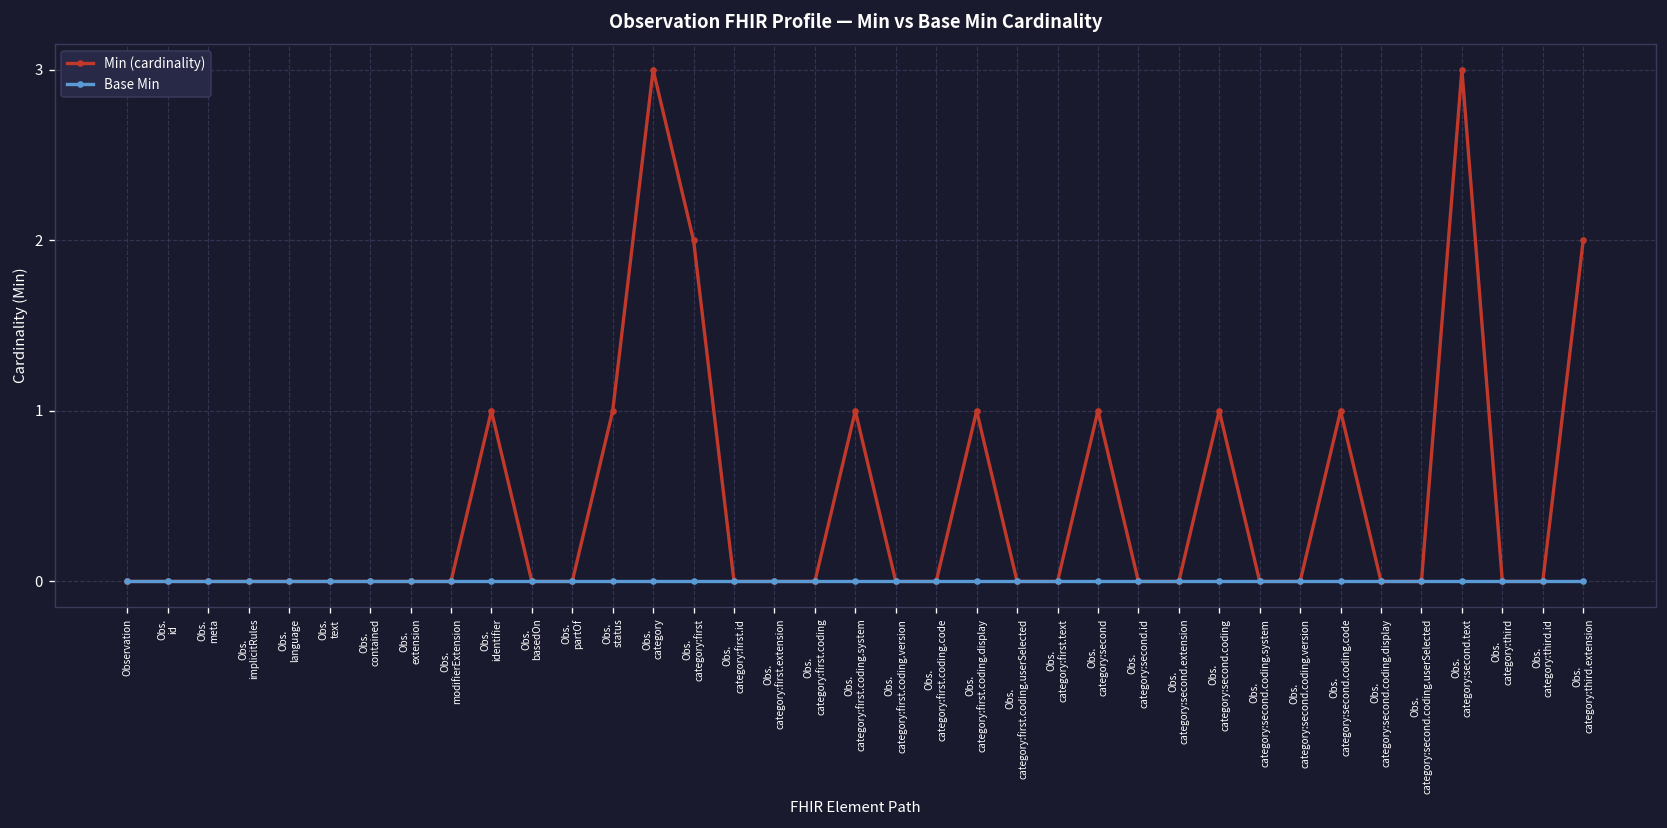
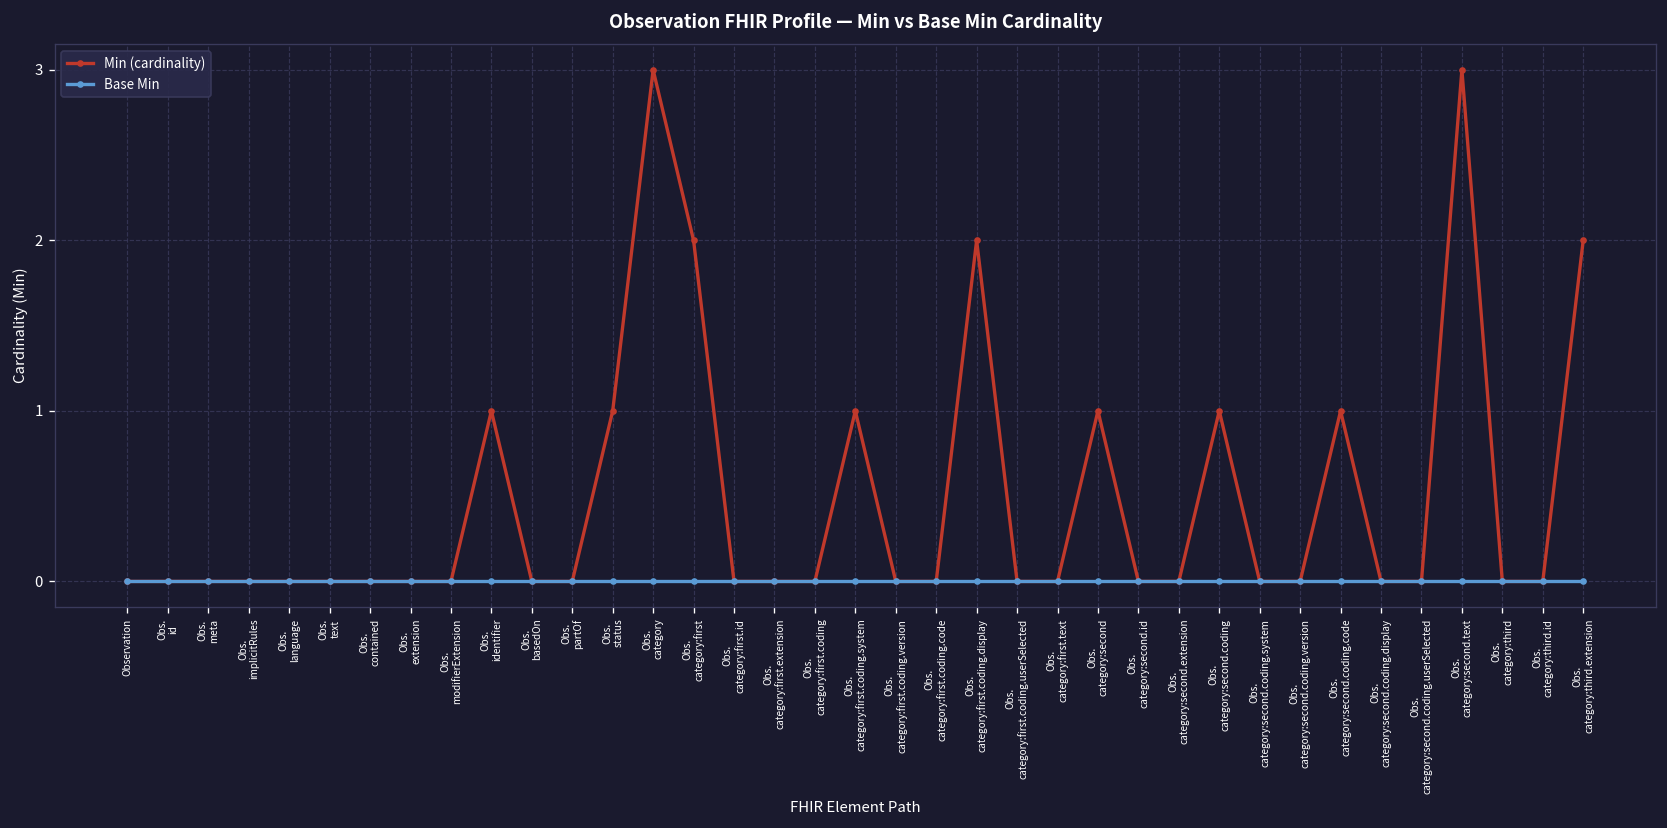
  {
    "Min (cardinality)": {
      "Obs. identifier": 1,
      "Obs. status": 1,
      "Obs. category": 3,
      "Obs. category:first": 2,
      "Obs. category:first.coding.system": 1,
-     "Obs. category:first.coding.display": 1,
+     "Obs. category:first.coding.display": 2,
      "Obs. category:second": 1,
      "Obs. category:second.coding": 1,
      "Obs. category:second.coding.code": 1,
      "Obs. category:second.text": 3,
      "Obs. category:third.extension": 2
    },
    "Base Min": {
      "Obs. identifier": 0,
      "Obs. status": 0,
      "Obs. category": 0,
      "Obs. category:first": 0,
      "Obs. category:first.coding.system": 0,
      "Obs. category:first.coding.display": 0,
      "Obs. category:second": 0,
      "Obs. category:second.coding": 0,
      "Obs. category:second.coding.code": 0,
      "Obs. category:second.text": 0,
      "Obs. category:third.extension": 0
    }
  }
